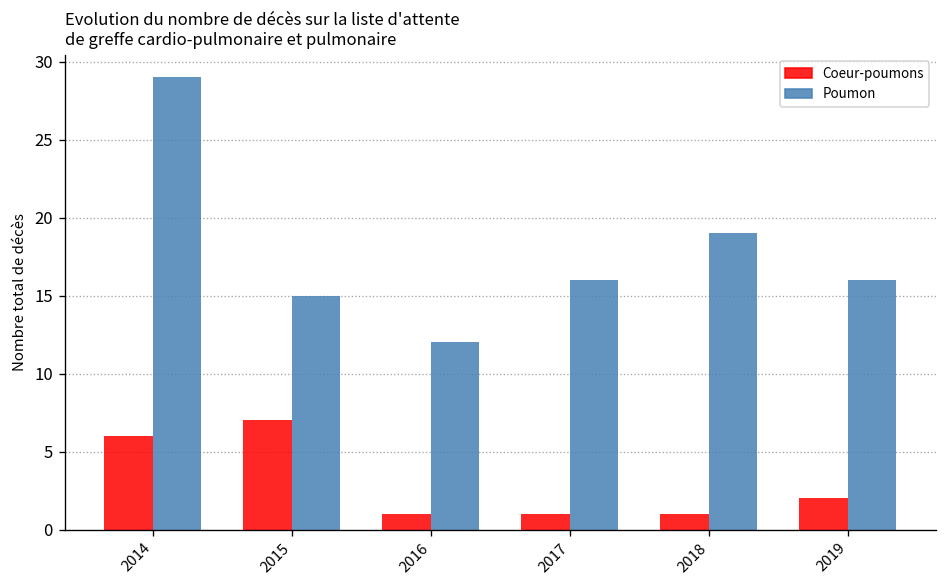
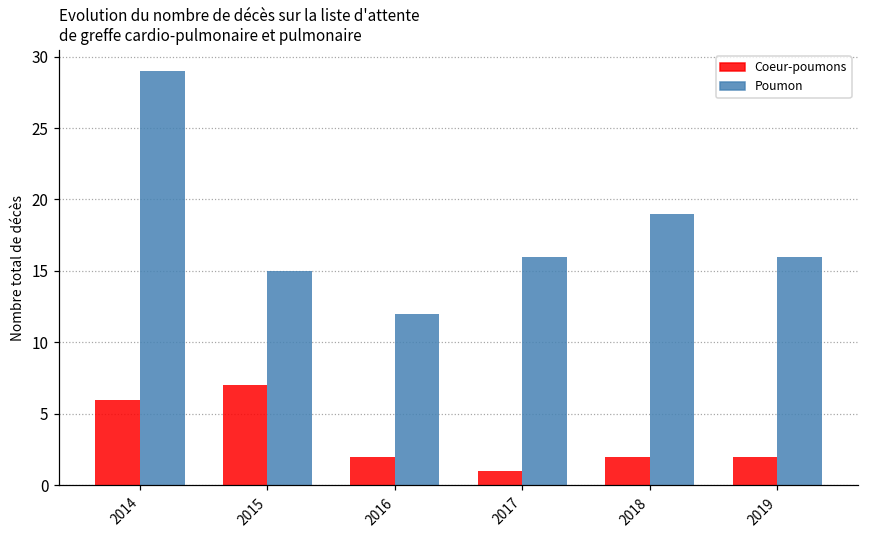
  {
    "Coeur-poumons": {
      "2014": 6,
      "2015": 7,
-     "2016": 1,
+     "2016": 2,
      "2017": 1,
-     "2018": 1,
+     "2018": 2,
      "2019": 2
    },
    "Poumon": {
      "2014": 29,
      "2015": 15,
      "2016": 12,
      "2017": 16,
      "2018": 19,
      "2019": 16
    }
  }
